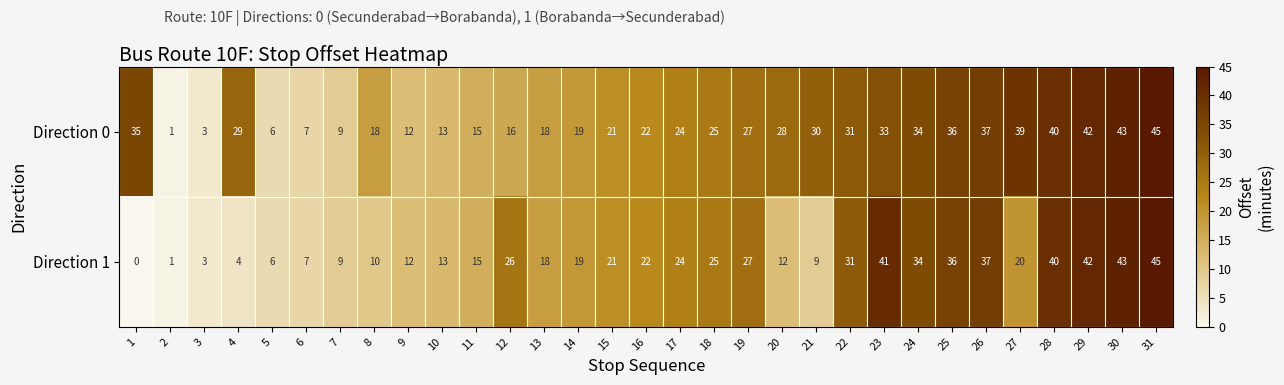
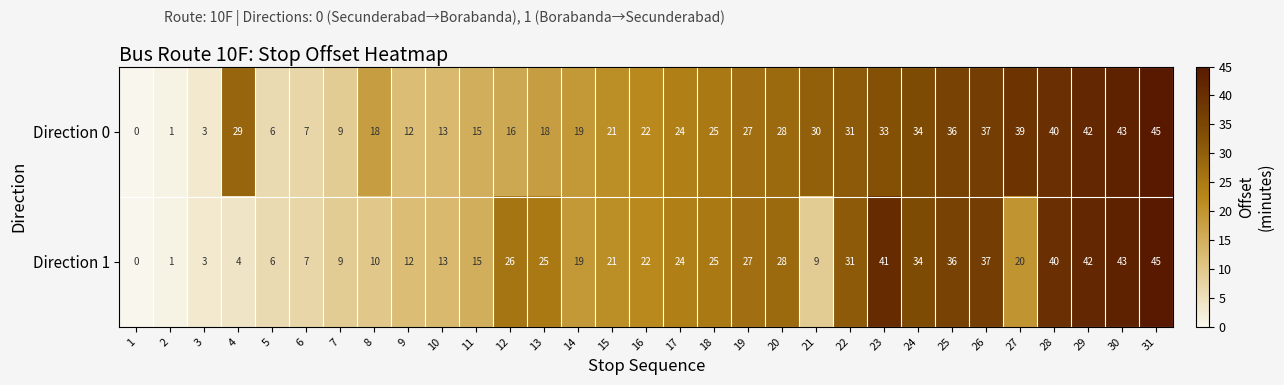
  {
    "Direction 0": {
-     "1": 35,
+     "1": 0,
      "2": 1,
      "3": 3,
      "4": 29,
      "5": 6,
      "6": 7,
      "7": 9,
      "8": 18,
      "9": 12,
      "10": 13,
      "11": 15,
      "12": 16,
      "13": 18,
      "14": 19,
      "15": 21,
      "16": 22,
      "17": 24,
      "18": 25,
      "19": 27,
      "20": 28,
      "21": 30,
      "22": 31,
      "23": 33,
      "24": 34,
      "25": 36,
      "26": 37,
      "27": 39,
      "28": 40,
      "29": 42,
      "30": 43,
      "31": 45
    },
    "Direction 1": {
      "1": 0,
      "2": 1,
      "3": 3,
      "4": 4,
      "5": 6,
      "6": 7,
      "7": 9,
      "8": 10,
      "9": 12,
      "10": 13,
      "11": 15,
      "12": 26,
-     "13": 18,
+     "13": 25,
      "14": 19,
      "15": 21,
      "16": 22,
      "17": 24,
      "18": 25,
      "19": 27,
-     "20": 12,
+     "20": 28,
      "21": 9,
      "22": 31,
      "23": 41,
      "24": 34,
      "25": 36,
      "26": 37,
      "27": 20,
      "28": 40,
      "29": 42,
      "30": 43,
      "31": 45
    }
  }
